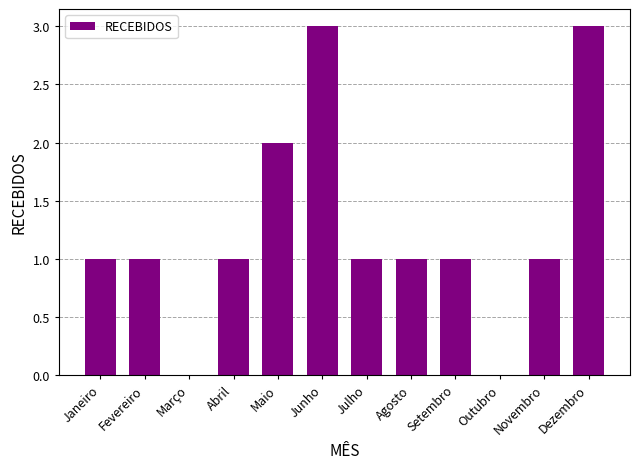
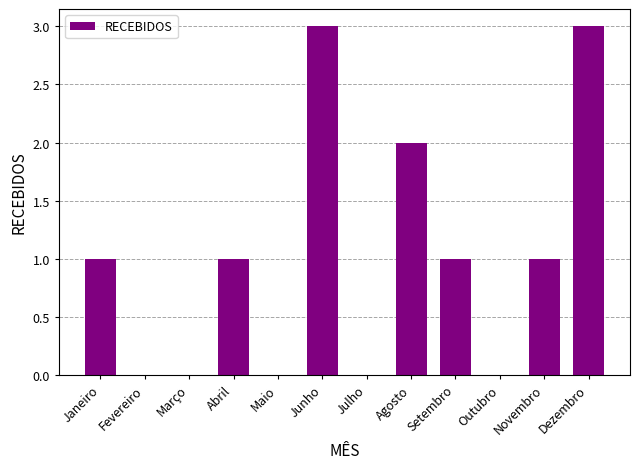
  {
    "Janeiro": 1,
-   "Fevereiro": 1,
+   "Fevereiro": 0,
    "Março": 0,
    "Abril": 1,
-   "Maio": 2,
+   "Maio": 0,
    "Junho": 3,
-   "Julho": 1,
-   "Agosto": 1,
+   "Julho": 0,
+   "Agosto": 2,
    "Setembro": 1,
    "Outubro": 0,
    "Novembro": 1,
    "Dezembro": 3
  }
